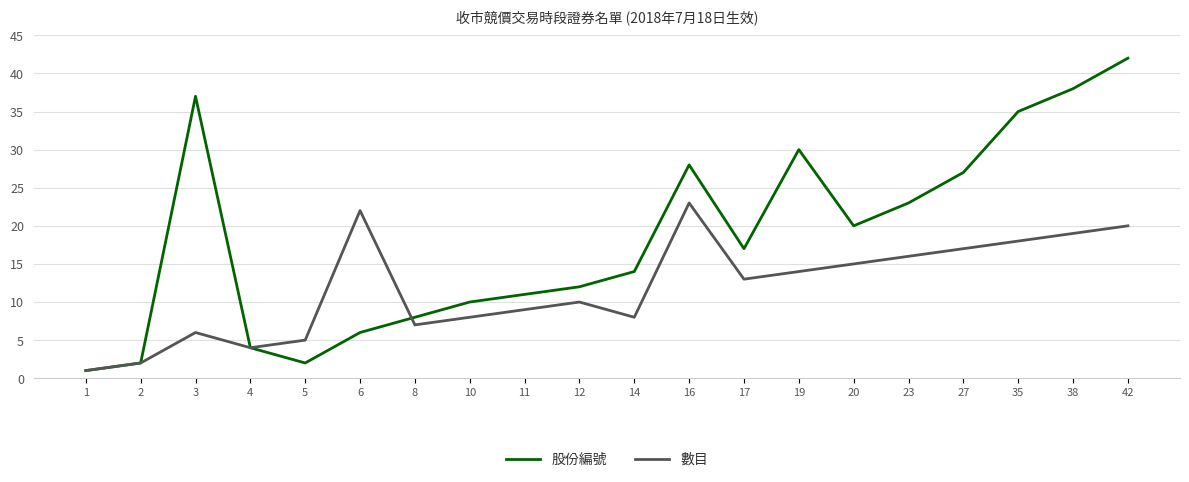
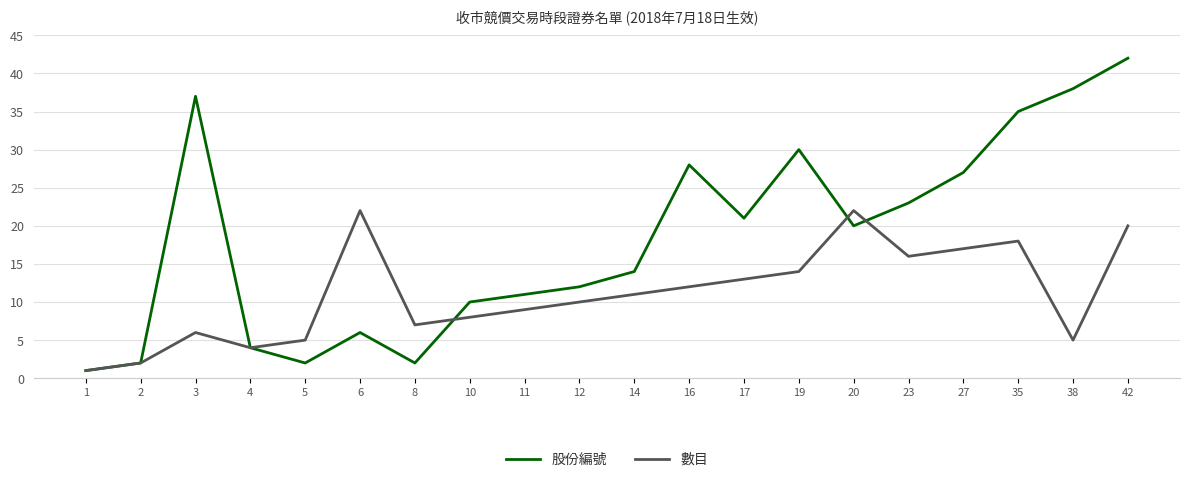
  {
    "股份編號": {
      "3": 37,
      "5": 2,
      "6": 6,
-     "8": 8,
+     "8": 2,
      "10": 10,
      "11": 11,
      "12": 12,
      "14": 14,
      "16": 28,
-     "17": 17,
+     "17": 21,
      "19": 30,
      "20": 20,
      "23": 23,
      "27": 27,
      "35": 35,
      "38": 38,
      "42": 42
    },
    "數目": {
      "3": 6,
      "5": 5,
      "6": 22,
      "8": 7,
      "10": 8,
      "11": 9,
      "12": 10,
-     "14": 8,
-     "16": 23,
+     "14": 11,
+     "16": 12,
      "17": 13,
      "19": 14,
-     "20": 15,
+     "20": 22,
      "23": 16,
      "27": 17,
      "35": 18,
-     "38": 19,
+     "38": 5,
      "42": 20
    }
  }
